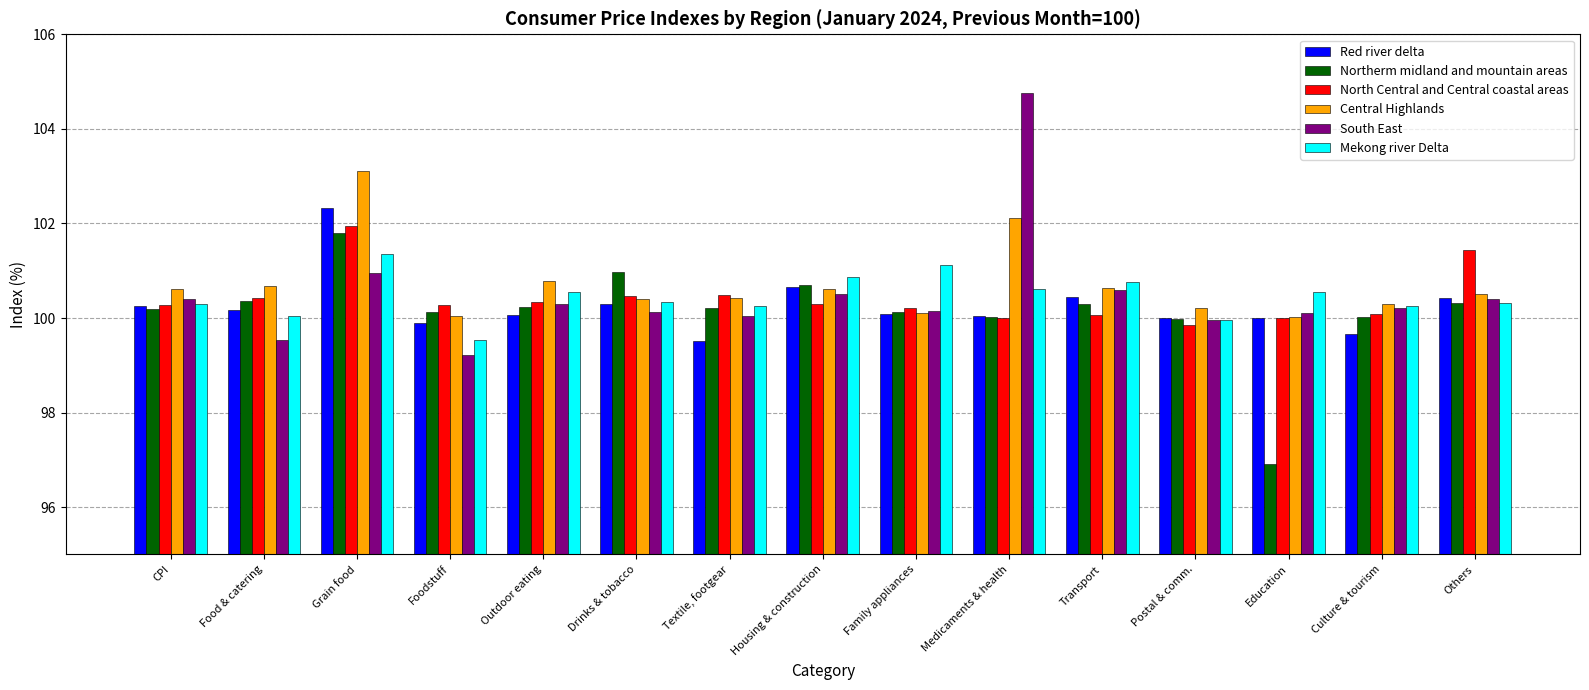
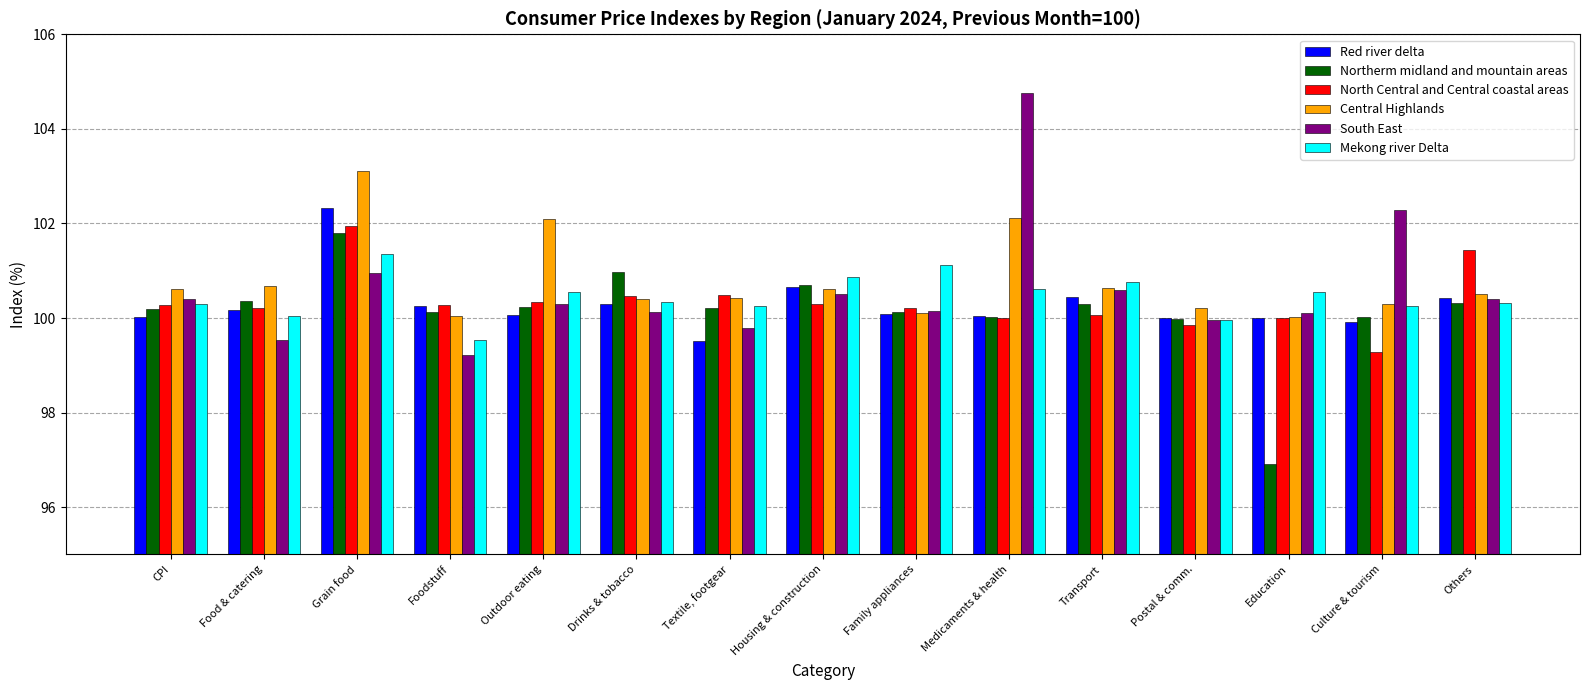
  {
    "Red river delta": {
-     "CPI": 100.3,
+     "CPI": 100.0,
      "Food & catering": 100.2,
      "Grain food": 102.3,
-     "Foodstuff": 99.9,
+     "Foodstuff": 100.3,
      "Outdoor eating": 100.1,
      "Drinks & tobacco": 100.3,
      "Textile, footgear": 99.5,
      "Housing & construction": 100.6,
      "Family appliances": 100.1,
      "Medicaments & health": 100.0,
      "Transport": 100.4,
      "Postal & comm.": 100.0,
      "Education": 100.0,
-     "Culture & tourism": 99.7,
+     "Culture & tourism": 99.9,
      "Others": 100.4
    },
    "Northerm midland and mountain areas": {
      "CPI": 100.2,
      "Food & catering": 100.4,
      "Grain food": 101.8,
      "Foodstuff": 100.1,
      "Outdoor eating": 100.2,
      "Drinks & tobacco": 101.0,
      "Textile, footgear": 100.2,
      "Housing & construction": 100.7,
      "Family appliances": 100.1,
      "Medicaments & health": 100.0,
      "Transport": 100.3,
      "Postal & comm.": 100.0,
      "Education": 96.9,
      "Culture & tourism": 100.0,
      "Others": 100.3
    },
    "North Central and Central coastal areas": {
      "CPI": 100.3,
-     "Food & catering": 100.4,
+     "Food & catering": 100.2,
      "Grain food": 101.9,
      "Foodstuff": 100.3,
      "Outdoor eating": 100.3,
      "Drinks & tobacco": 100.5,
      "Textile, footgear": 100.5,
      "Housing & construction": 100.3,
      "Family appliances": 100.2,
      "Medicaments & health": 100.0,
      "Transport": 100.1,
      "Postal & comm.": 99.9,
      "Education": 100.0,
-     "Culture & tourism": 100.1,
+     "Culture & tourism": 99.3,
      "Others": 101.4
    },
    "Central Highlands": {
      "CPI": 100.6,
      "Food & catering": 100.7,
      "Grain food": 103.1,
      "Foodstuff": 100.0,
-     "Outdoor eating": 100.8,
+     "Outdoor eating": 102.1,
      "Drinks & tobacco": 100.4,
      "Textile, footgear": 100.4,
      "Housing & construction": 100.6,
      "Family appliances": 100.1,
      "Medicaments & health": 102.1,
      "Transport": 100.6,
      "Postal & comm.": 100.2,
      "Education": 100.0,
      "Culture & tourism": 100.3,
      "Others": 100.5
    },
    "South East": {
      "CPI": 100.4,
      "Food & catering": 99.5,
      "Grain food": 100.9,
      "Foodstuff": 99.2,
      "Outdoor eating": 100.3,
      "Drinks & tobacco": 100.1,
-     "Textile, footgear": 100.0,
+     "Textile, footgear": 99.8,
      "Housing & construction": 100.5,
      "Family appliances": 100.2,
      "Medicaments & health": 104.8,
      "Transport": 100.6,
      "Postal & comm.": 99.9,
      "Education": 100.1,
-     "Culture & tourism": 100.2,
+     "Culture & tourism": 102.3,
      "Others": 100.4
    },
    "Mekong river Delta": {
      "CPI": 100.3,
      "Food & catering": 100.0,
      "Grain food": 101.4,
      "Foodstuff": 99.5,
      "Outdoor eating": 100.6,
      "Drinks & tobacco": 100.3,
      "Textile, footgear": 100.3,
      "Housing & construction": 100.9,
      "Family appliances": 101.1,
      "Medicaments & health": 100.6,
      "Transport": 100.8,
      "Postal & comm.": 100.0,
      "Education": 100.5,
      "Culture & tourism": 100.2,
      "Others": 100.3
    }
  }
